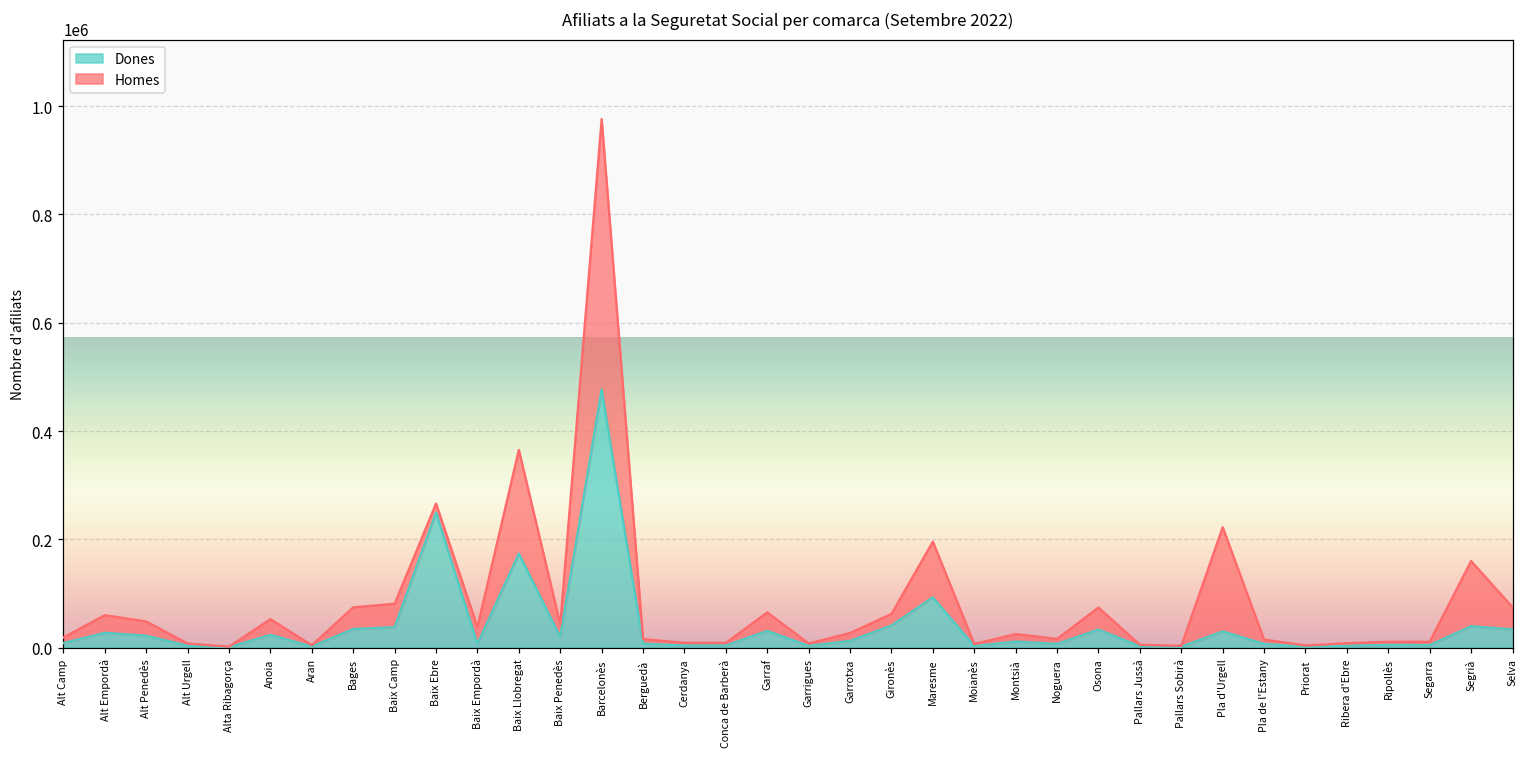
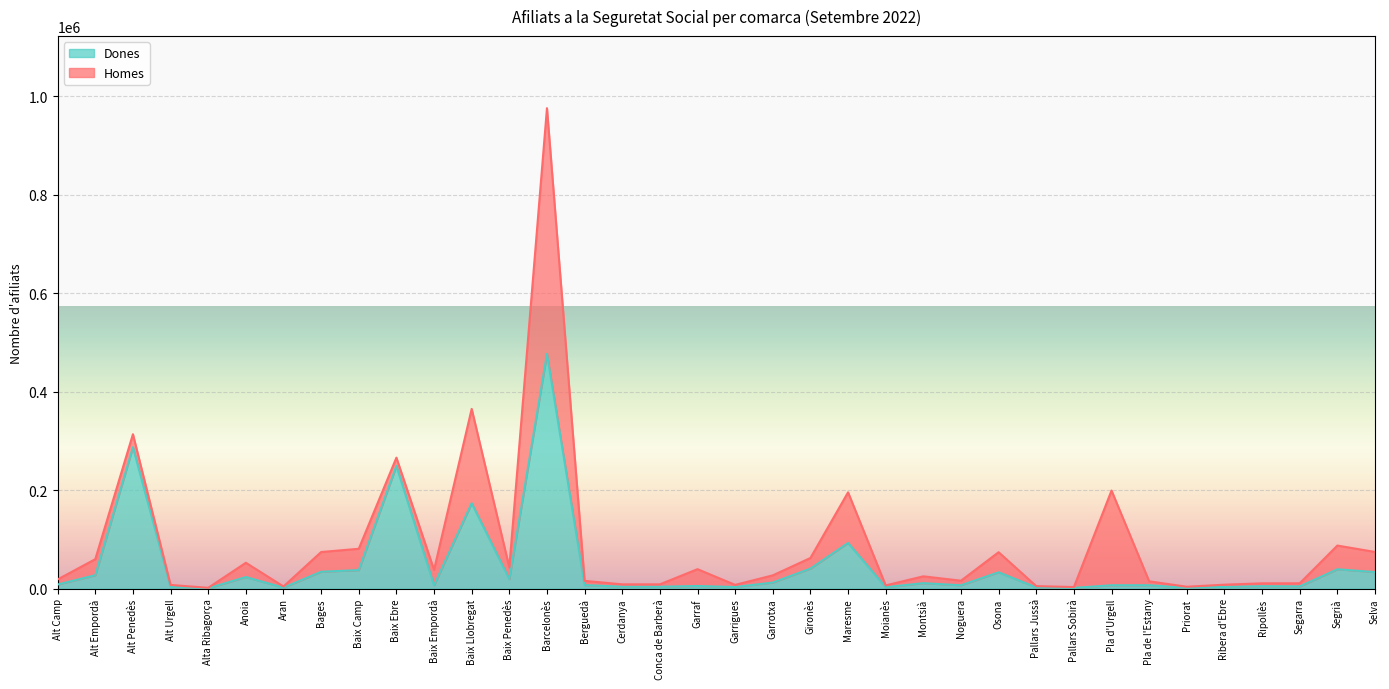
  {
    "Dones": {
      "Alt Camp": 10000,
      "Alt Empordà": 30000,
-     "Alt Penedès": 20000,
+     "Alt Penedès": 290000,
      "Anoia": 20000,
      "Bages": 30000,
      "Baix Camp": 40000,
      "Baix Ebre": 250000,
      "Baix Empordà": 10000,
      "Baix Llobregat": 170000,
      "Baix Penedès": 20000,
      "Barcelonès": 480000,
      "Berguedà": 10000,
-     "Garraf": 30000,
+     "Garraf": 10000,
      "Garrotxa": 10000,
      "Gironès": 40000,
      "Maresme": 90000,
      "Montsià": 10000,
      "Noguera": 10000,
      "Osona": 30000,
-     "Pla d'Urgell": 30000,
+     "Pla d'Urgell": 10000,
      "Pla de l'Estany": 10000,
      "Ripollès": 0,
      "Segarra": 0,
      "Segrià": 40000,
      "Selva": 30000
    },
    "Homes": {
      "Alt Camp": 10000,
      "Alt Empordà": 30000,
      "Alt Penedès": 30000,
      "Anoia": 30000,
      "Bages": 40000,
      "Baix Camp": 40000,
      "Baix Ebre": 20000,
      "Baix Empordà": 30000,
      "Baix Llobregat": 190000,
      "Baix Penedès": 20000,
      "Barcelonès": 500000,
      "Berguedà": 10000,
      "Garraf": 30000,
      "Garrotxa": 10000,
      "Gironès": 20000,
      "Maresme": 100000,
      "Montsià": 10000,
      "Noguera": 10000,
      "Osona": 40000,
      "Pla d'Urgell": 190000,
      "Pla de l'Estany": 10000,
      "Ripollès": 10000,
      "Segarra": 10000,
-     "Segrià": 120000,
+     "Segrià": 50000,
      "Selva": 40000
    }
  }
